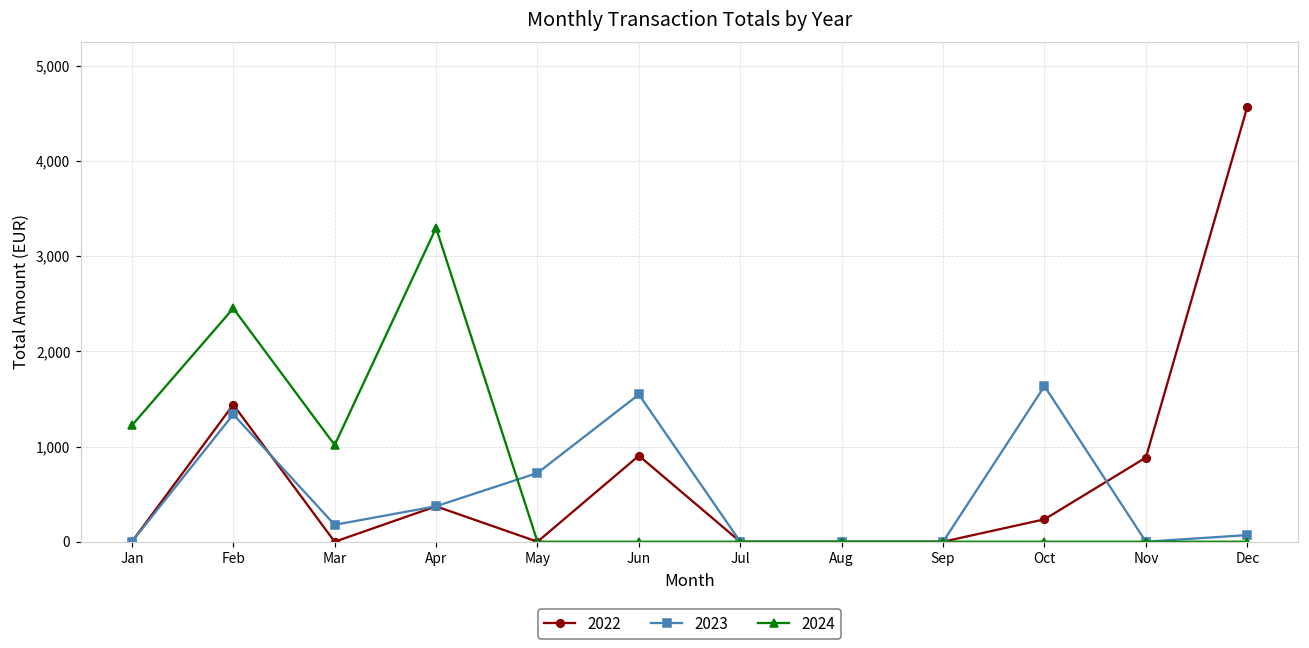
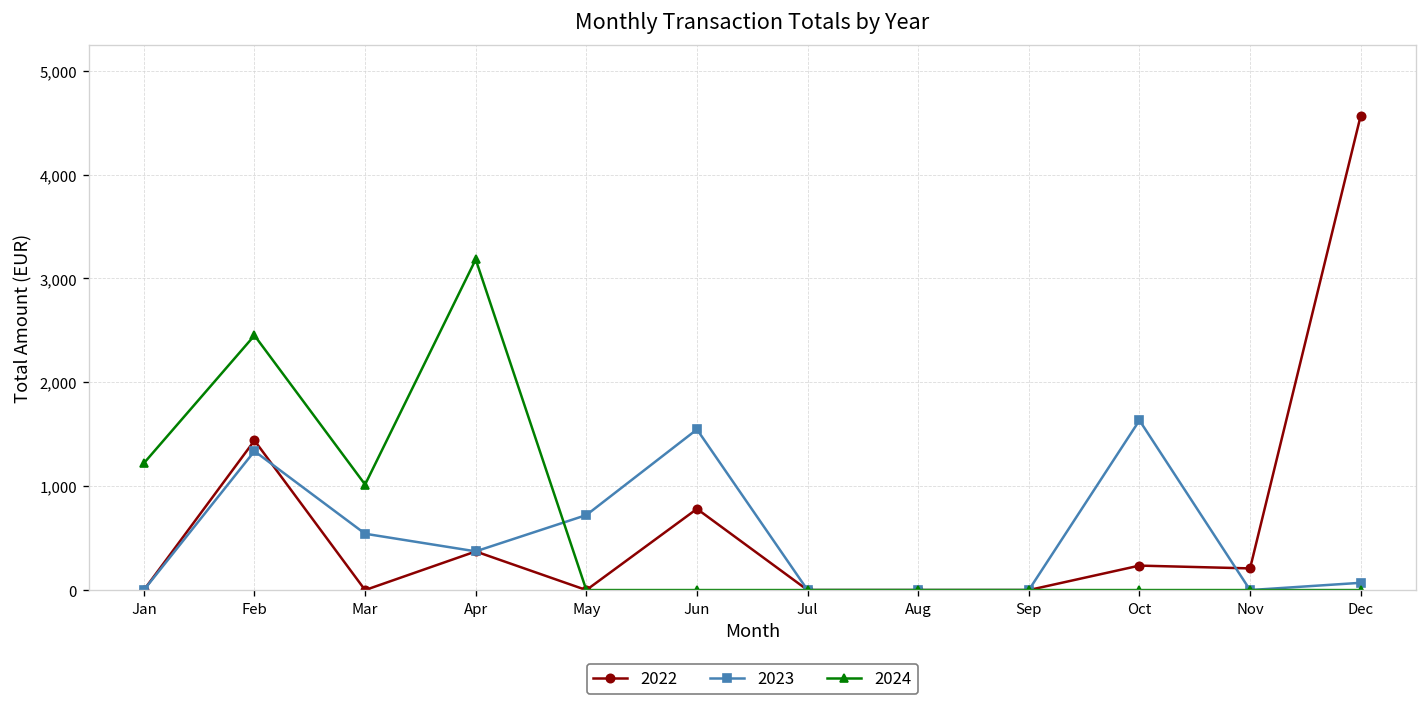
  {
    "2022": {
      "Feb": "1,400",
      "Mar": "0",
-     "Jun": "900",
+     "Jun": "800",
      "Oct": "200",
-     "Nov": "900",
+     "Nov": "200",
      "Dec": "4,600"
    },
    "2023": {
      "Feb": "1,300",
-     "Mar": "200",
+     "Mar": "500",
      "May": "700",
      "Jun": "1,500",
      "Oct": "1,600",
      "Dec": "100"
    },
    "2024": {
      "Jan": "1,200",
      "Feb": "2,500",
      "Mar": "1,000",
-     "Apr": "3,300",
+     "Apr": "3,200",
      "Jun": "0",
      "Oct": "0",
      "Dec": "0"
    }
  }
